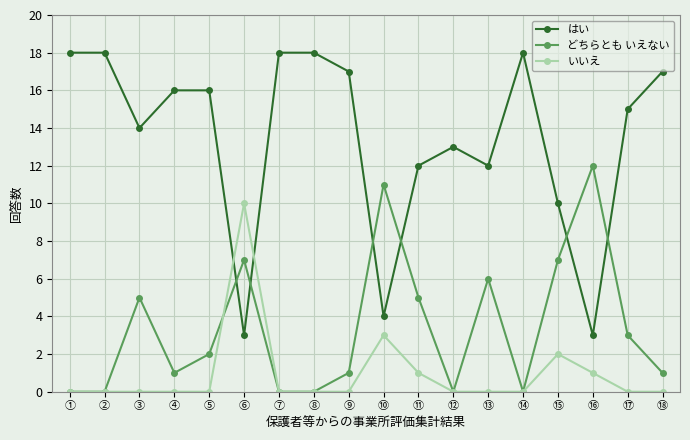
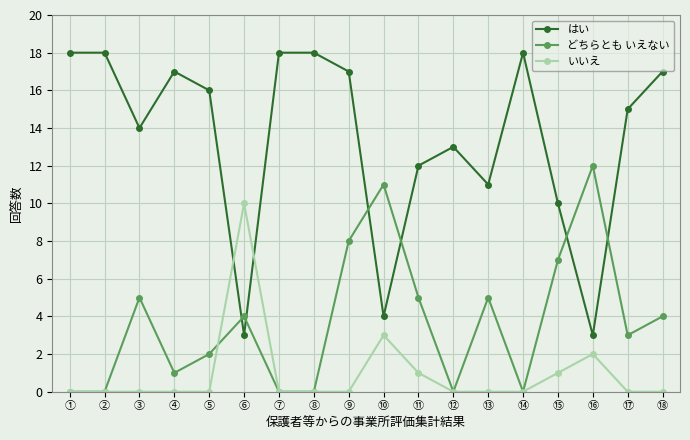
  {
    "はい": {
      "①": 18,
      "②": 18,
      "③": 14,
-     "④": 16,
+     "④": 17,
      "⑤": 16,
      "⑥": 3,
      "⑦": 18,
      "⑧": 18,
      "⑨": 17,
      "⑩": 4,
      "⑪": 12,
      "⑫": 13,
-     "⑬": 12,
+     "⑬": 11,
      "⑭": 18,
      "⑮": 10,
      "⑯": 3,
      "⑰": 15,
      "⑱": 17
    },
    "どちらとも いえない": {
      "③": 5,
      "④": 1,
      "⑤": 2,
-     "⑥": 7,
-     "⑨": 1,
+     "⑥": 4,
+     "⑨": 8,
      "⑩": 11,
      "⑪": 5,
-     "⑬": 6,
+     "⑬": 5,
      "⑮": 7,
      "⑯": 12,
      "⑰": 3,
-     "⑱": 1
+     "⑱": 4
    },
    "いいえ": {
      "③": 0,
      "④": 0,
      "⑤": 0,
      "⑥": 10,
      "⑨": 0,
      "⑩": 3,
      "⑪": 1,
      "⑬": 0,
-     "⑮": 2,
-     "⑯": 1,
+     "⑮": 1,
+     "⑯": 2,
      "⑰": 0,
      "⑱": 0
    }
  }
